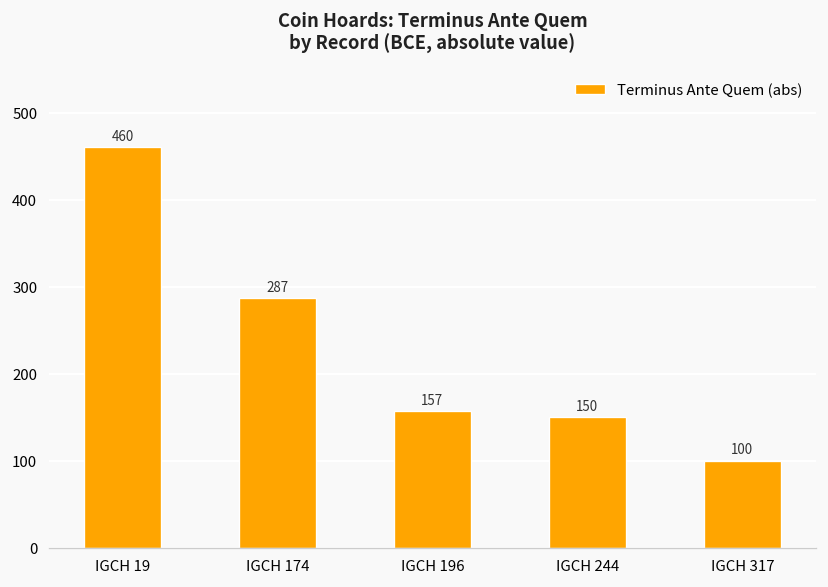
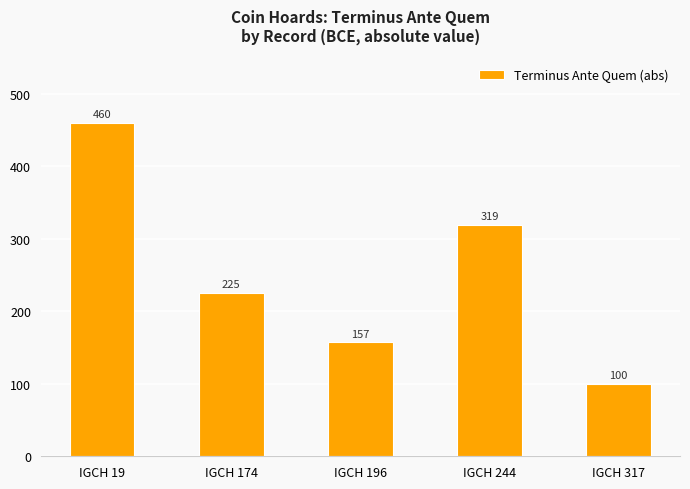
  {
    "IGCH 19": 460,
-   "IGCH 174": 287,
+   "IGCH 174": 225,
    "IGCH 196": 157,
-   "IGCH 244": 150,
+   "IGCH 244": 319,
    "IGCH 317": 100
  }
